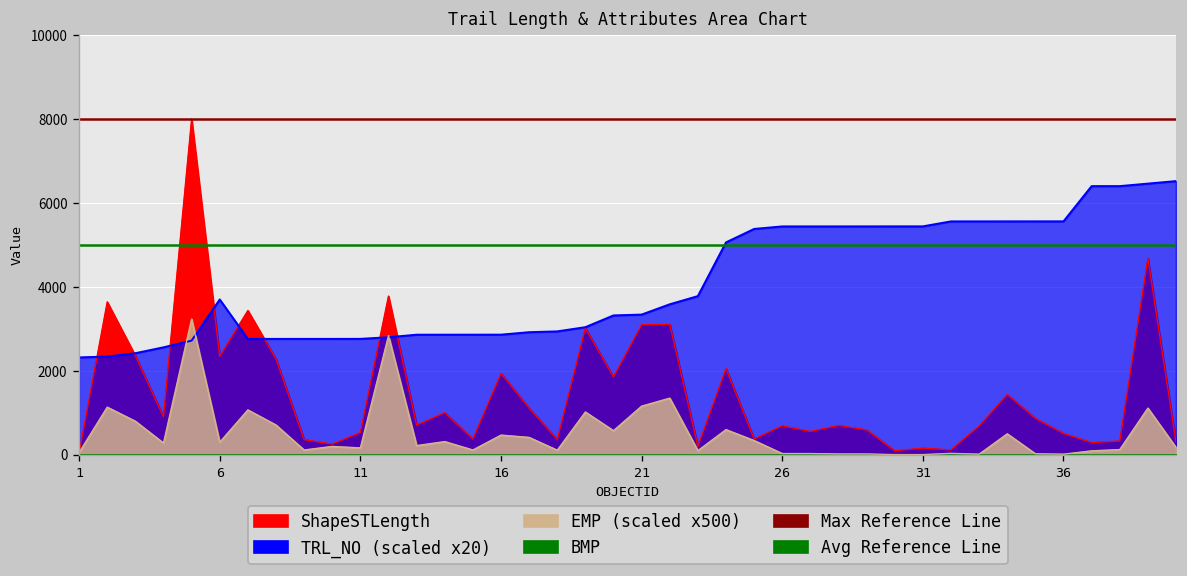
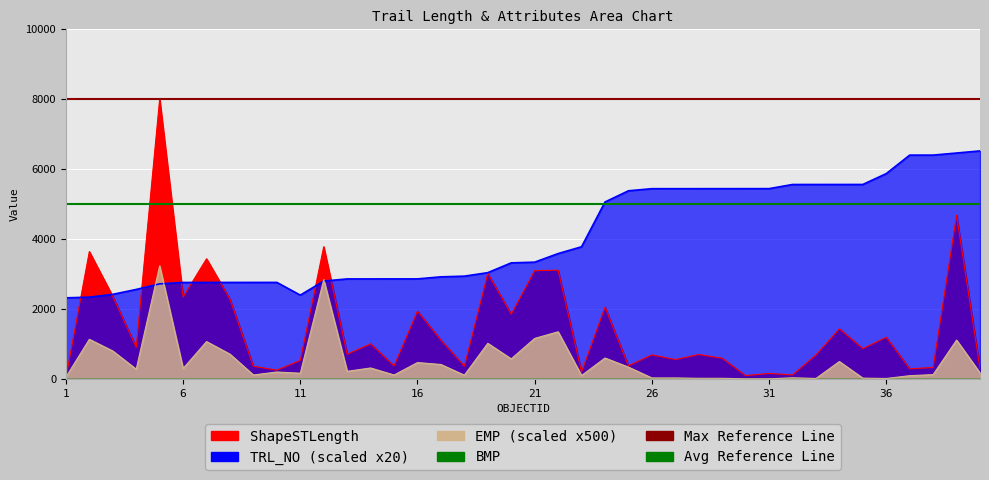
  {
    "ShapeSTLength": {
      "6": 2300,
      "11": 500,
      "16": 1900,
      "21": 3100,
      "26": 700,
      "31": 200,
-     "36": 500
+     "36": 1200
    },
    "TRL_NO (scaled x20)": {
      "1": 2300,
-     "6": 3700,
-     "11": 2800,
+     "6": 2800,
+     "11": 2400,
      "16": 2900,
      "21": 3300,
      "26": 5400,
      "31": 5400,
-     "36": 5600
+     "36": 5900
    },
    "EMP (scaled x500)": {
      "6": 300,
      "11": 200,
      "16": 500,
      "21": 1200
    },
    "BMP": {
      "6": 0,
      "11": 0,
      "16": 0,
      "21": 0
    }
  }
